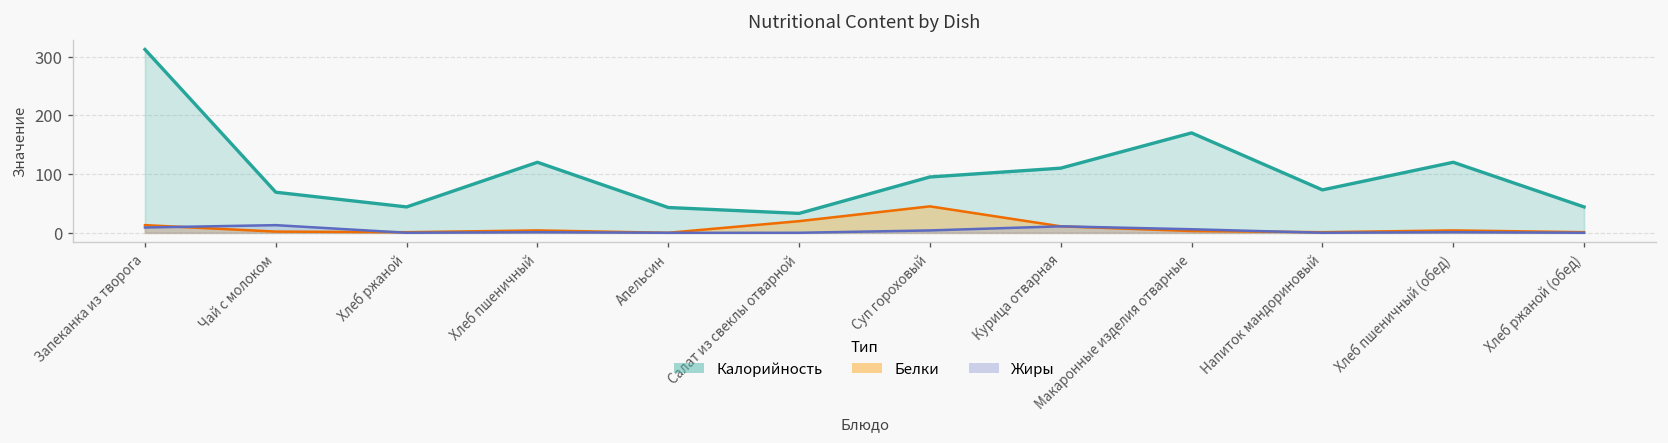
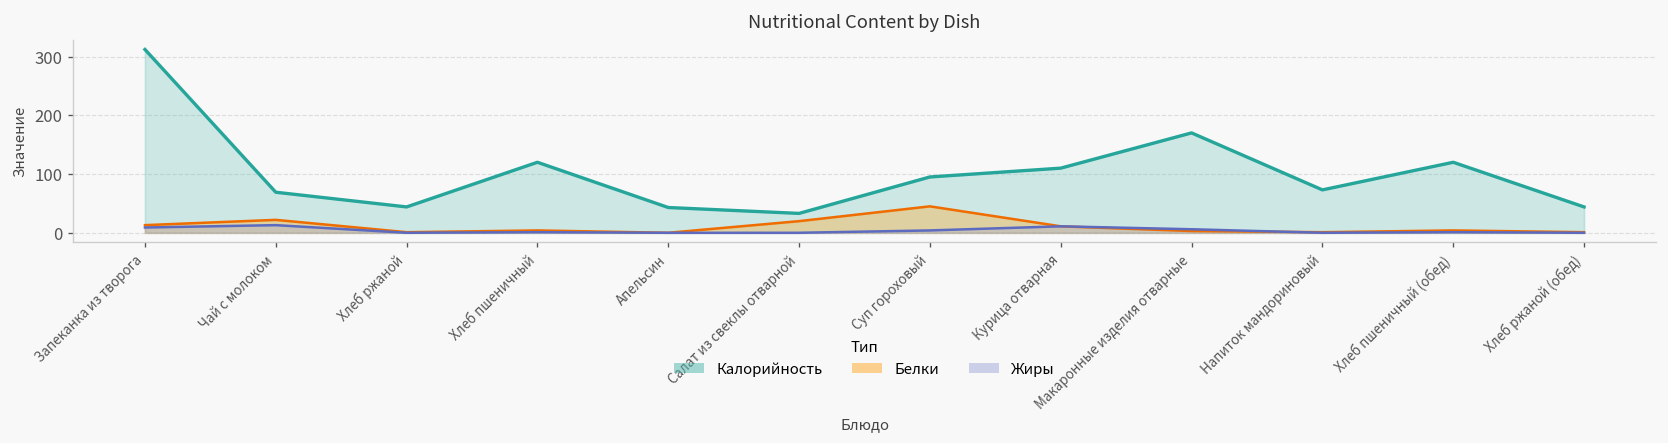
  {
    "Белки": {
-     "Чай с молоком": 0,
+     "Чай с молоком": 20,
      "Салат из свеклы отварной": 20,
      "Суп гороховый": 50
    }
  }
